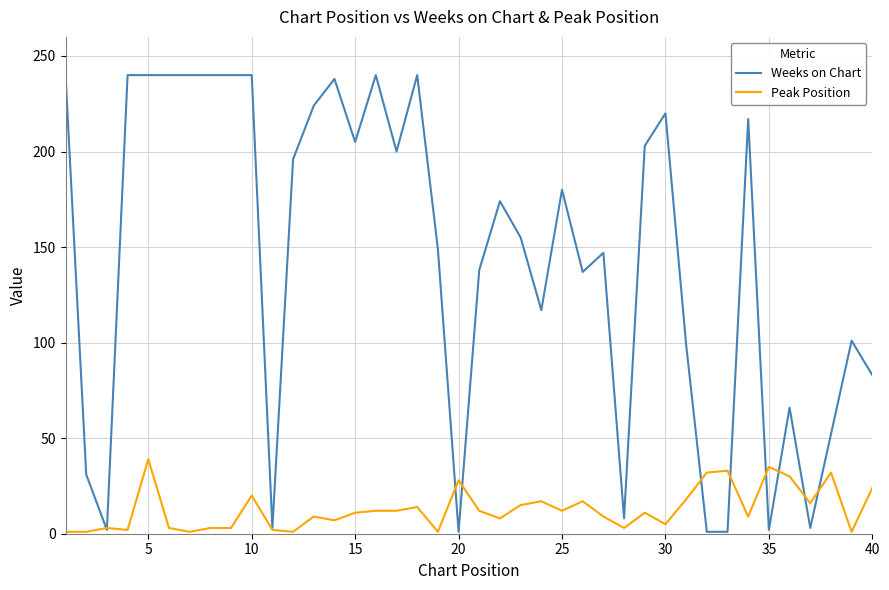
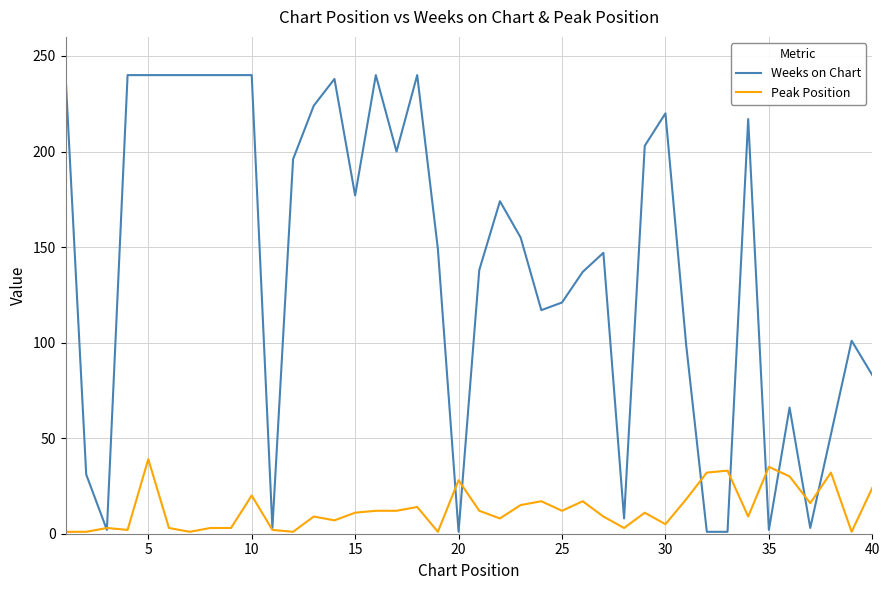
  {
    "Weeks on Chart": {
      "5": 240,
      "10": 240,
-     "15": 205,
+     "15": 177,
      "20": 1,
-     "25": 180,
+     "25": 121,
      "30": 220,
      "35": 2,
      "40": 83
    },
    "Peak Position": {
      "5": 39,
      "10": 20,
      "15": 11,
      "20": 28,
      "25": 12,
      "30": 5,
      "35": 35,
      "40": 24
    }
  }
